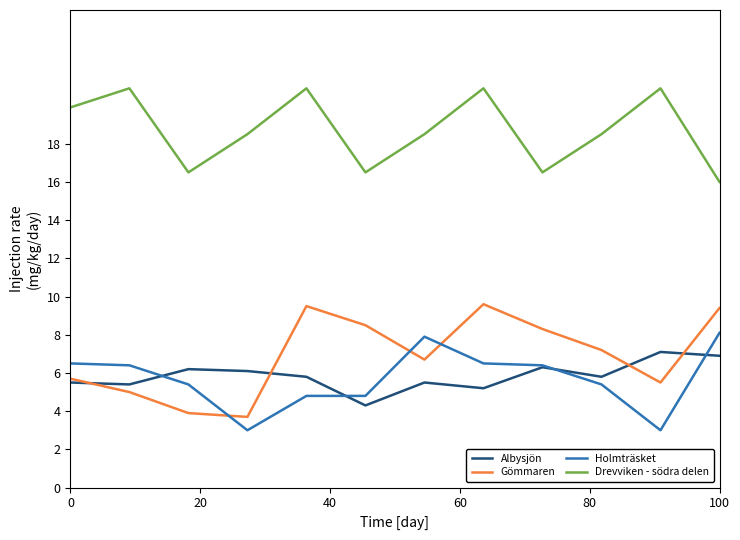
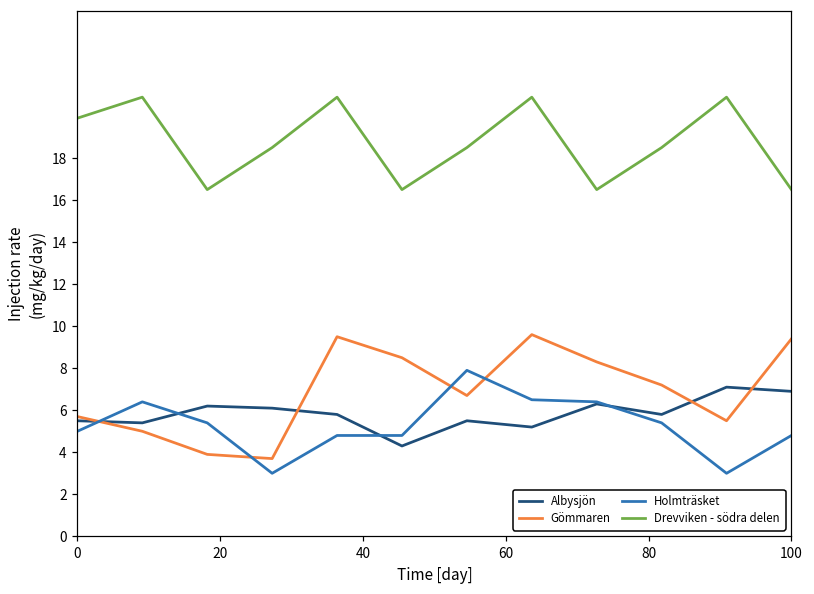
  {
    "Albysjön": {
      "0": 5.5,
      "100": 6.9
    },
    "Gömmaren": {
      "0": 5.7,
      "100": 9.4
    },
    "Holmträsket": {
-     "0": 6.5,
-     "100": 8.1
+     "0": 5.0,
+     "100": 4.8
    },
    "Drevviken - södra delen": {
      "0": 19.9,
-     "100": 16.0
+     "100": 16.5
    }
  }
